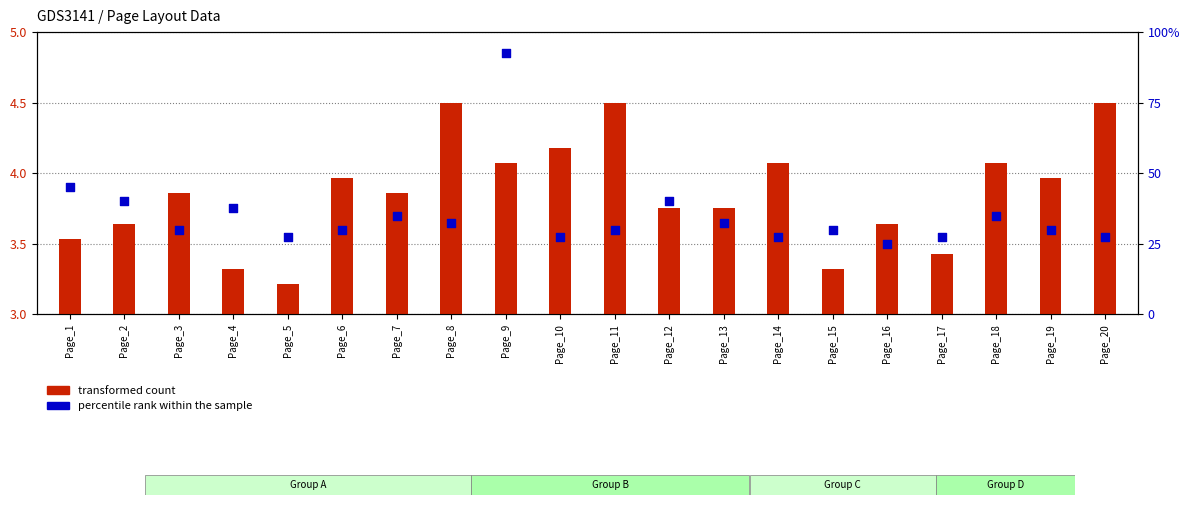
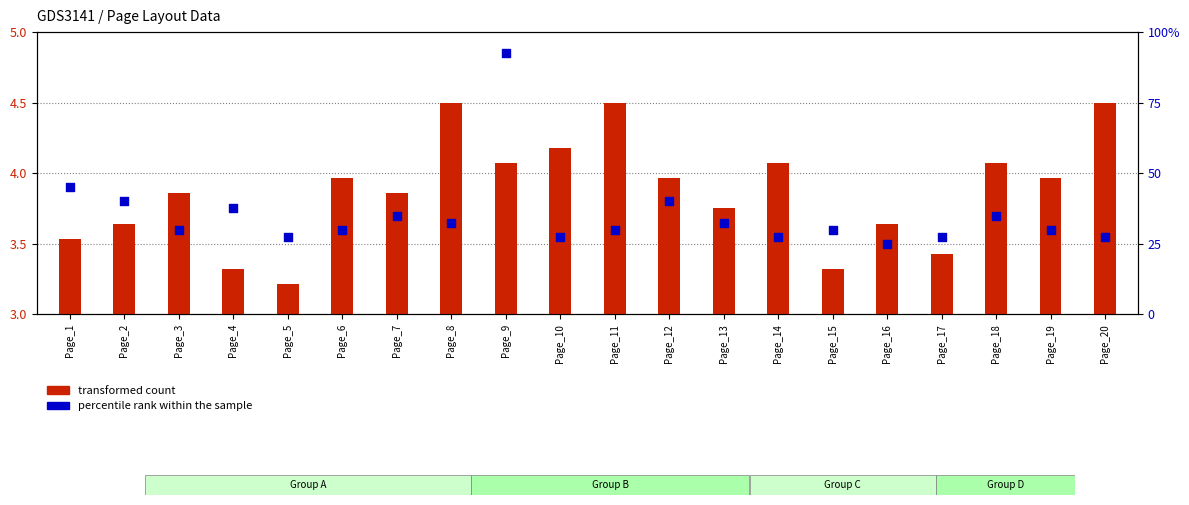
  {
    "transformed count": {
      "Page_1": 3.54,
      "Page_2": 3.64,
      "Page_3": 3.86,
      "Page_4": 3.32,
      "Page_5": 3.21,
      "Page_6": 3.96,
      "Page_7": 3.86,
      "Page_8": 4.50,
      "Page_9": 4.07,
      "Page_10": 4.18,
      "Page_11": 4.50,
-     "Page_12": 3.75,
+     "Page_12": 3.96,
      "Page_13": 3.75,
      "Page_14": 4.07,
      "Page_15": 3.32,
      "Page_16": 3.64,
      "Page_17": 3.43,
      "Page_18": 4.07,
      "Page_19": 3.96,
      "Page_20": 4.50
    }
  }
